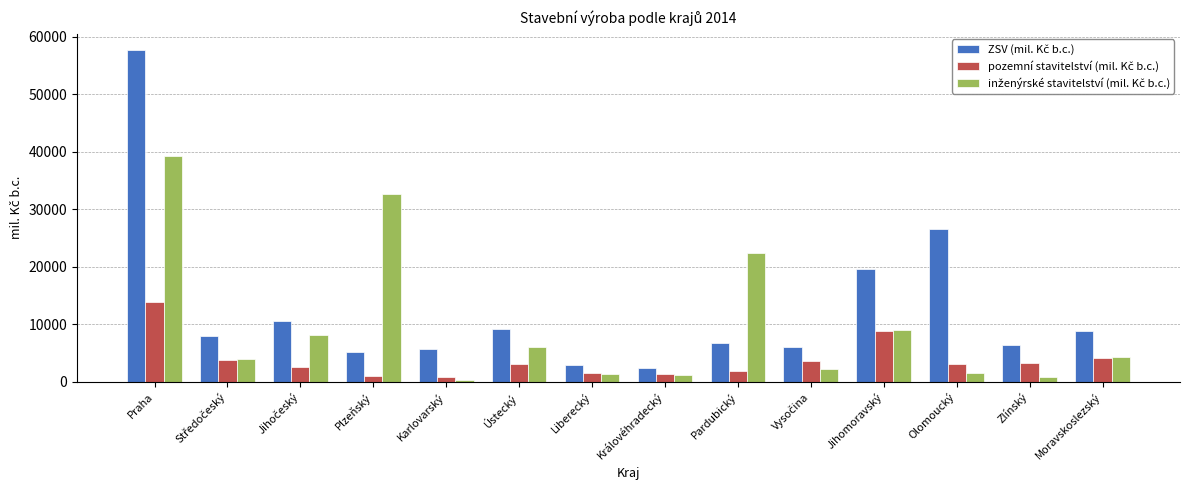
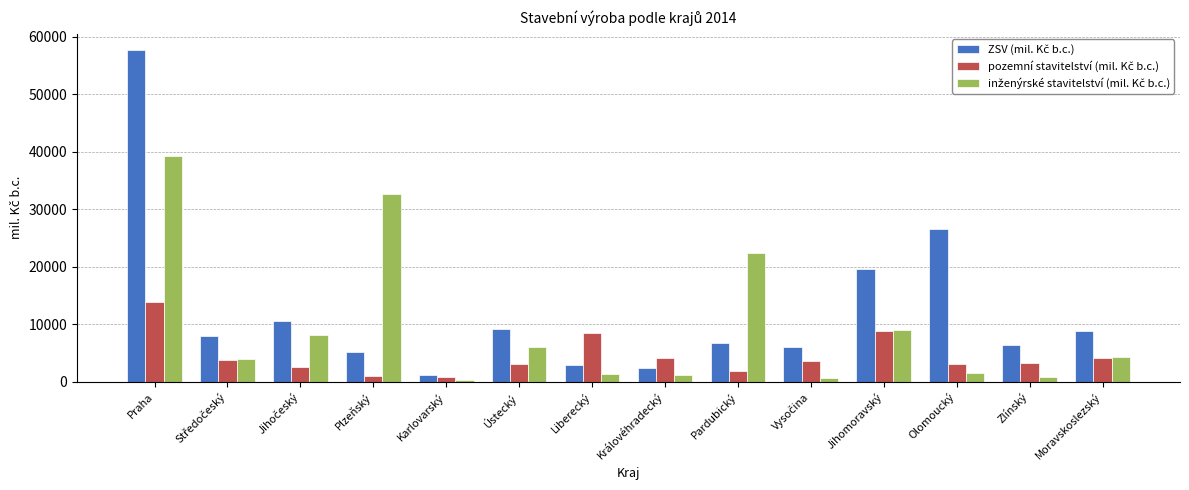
  {
    "ZSV (mil. Kč b.c.)": {
      "Praha": 58000,
      "Středočeský": 8000,
      "Jihočeský": 11000,
      "Plzeňský": 5000,
-     "Karlovarský": 6000,
+     "Karlovarský": 1000,
      "Ústecký": 9000,
      "Liberecký": 3000,
      "Královéhradecký": 2000,
      "Pardubický": 7000,
      "Vysočina": 6000,
      "Jihomoravský": 20000,
      "Olomoucký": 26000,
      "Zlínský": 6000,
      "Moravskoslezský": 9000
    },
    "pozemní stavitelství (mil. Kč b.c.)": {
      "Praha": 14000,
      "Středočeský": 4000,
      "Jihočeský": 3000,
      "Plzeňský": 1000,
      "Karlovarský": 1000,
      "Ústecký": 3000,
-     "Liberecký": 2000,
-     "Královéhradecký": 1000,
+     "Liberecký": 8000,
+     "Královéhradecký": 4000,
      "Pardubický": 2000,
      "Vysočina": 4000,
      "Jihomoravský": 9000,
      "Olomoucký": 3000,
      "Zlínský": 3000,
      "Moravskoslezský": 4000
    },
    "inženýrské stavitelství (mil. Kč b.c.)": {
      "Praha": 39000,
      "Středočeský": 4000,
      "Jihočeský": 8000,
      "Plzeňský": 33000,
      "Ústecký": 6000,
      "Liberecký": 1000,
      "Královéhradecký": 1000,
      "Pardubický": 22000,
-     "Vysočina": 2000,
+     "Vysočina": 1000,
      "Jihomoravský": 9000,
      "Olomoucký": 1000,
      "Zlínský": 1000,
      "Moravskoslezský": 4000
    }
  }
